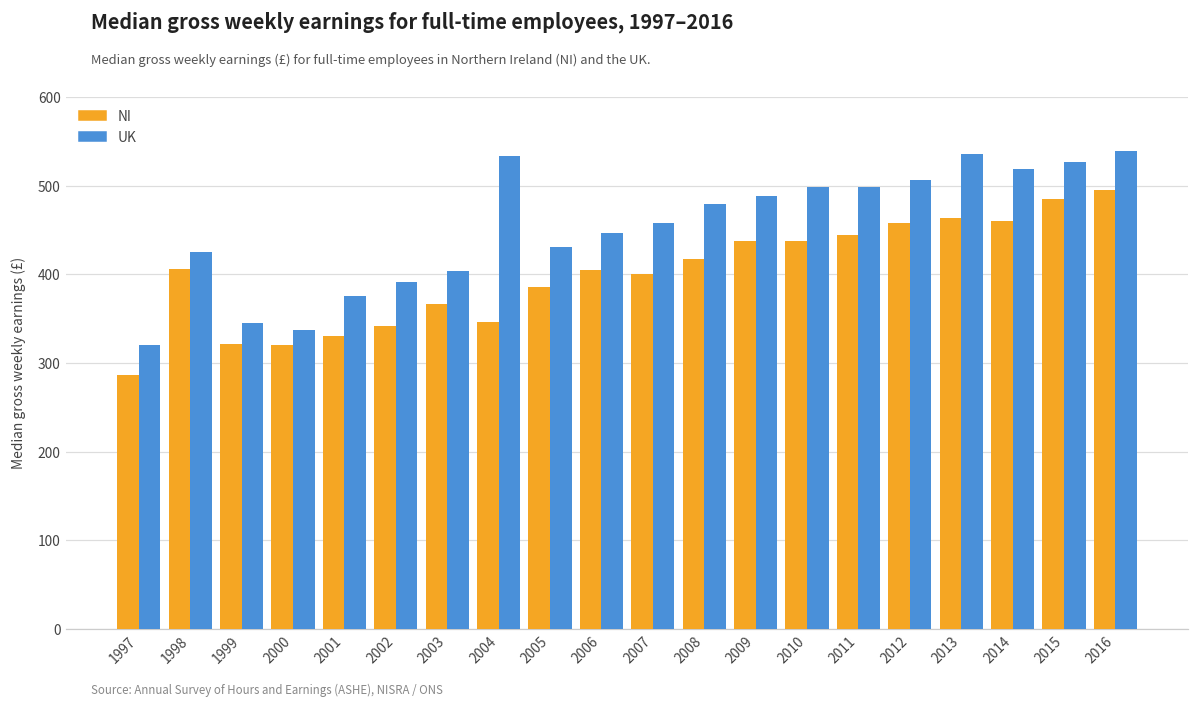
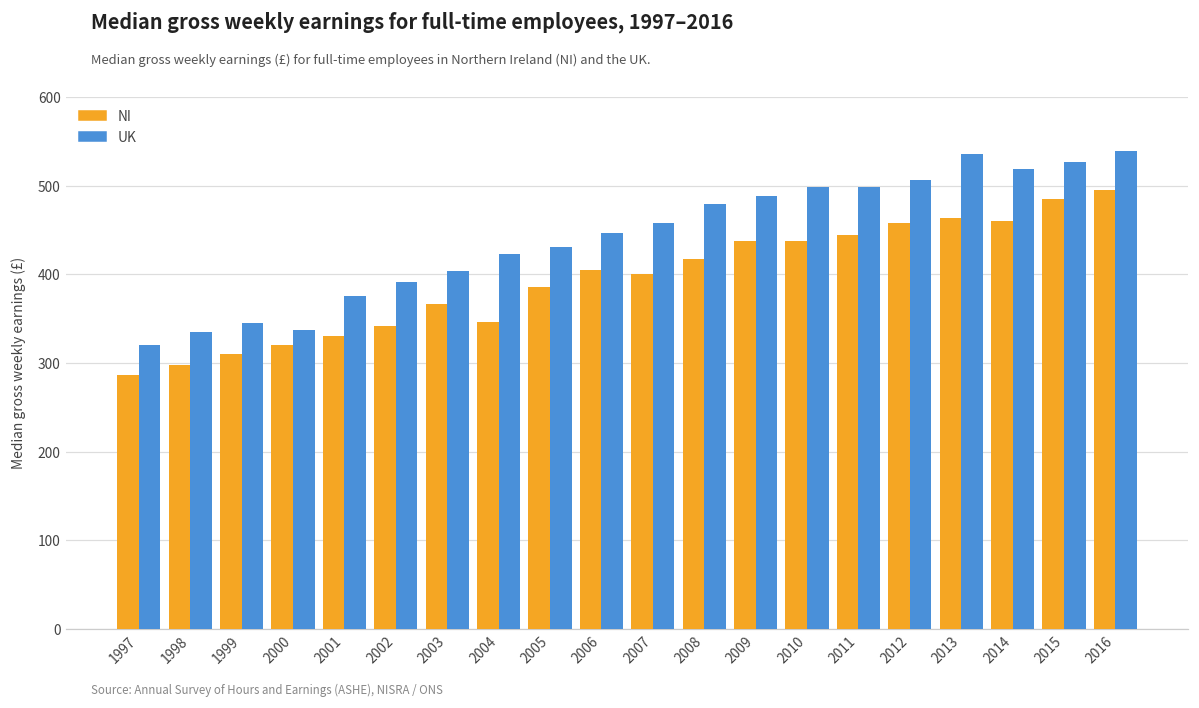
  {
    "NI": {
      "1997": 290,
-     "1998": 410,
-     "1999": 320,
+     "1998": 300,
+     "1999": 310,
      "2000": 320,
      "2001": 330,
      "2002": 340,
      "2003": 370,
      "2004": 350,
      "2005": 390,
      "2006": 410,
      "2007": 400,
      "2008": 420,
      "2009": 440,
      "2010": 440,
      "2011": 440,
      "2012": 460,
      "2013": 460,
      "2014": 460,
      "2015": 480,
      "2016": 500
    },
    "UK": {
      "1997": 320,
-     "1998": 430,
+     "1998": 330,
      "1999": 350,
      "2000": 340,
      "2001": 380,
      "2002": 390,
      "2003": 400,
-     "2004": 530,
+     "2004": 420,
      "2005": 430,
      "2006": 450,
      "2007": 460,
      "2008": 480,
      "2009": 490,
      "2010": 500,
      "2011": 500,
      "2012": 510,
      "2013": 540,
      "2014": 520,
      "2015": 530,
      "2016": 540
    }
  }
